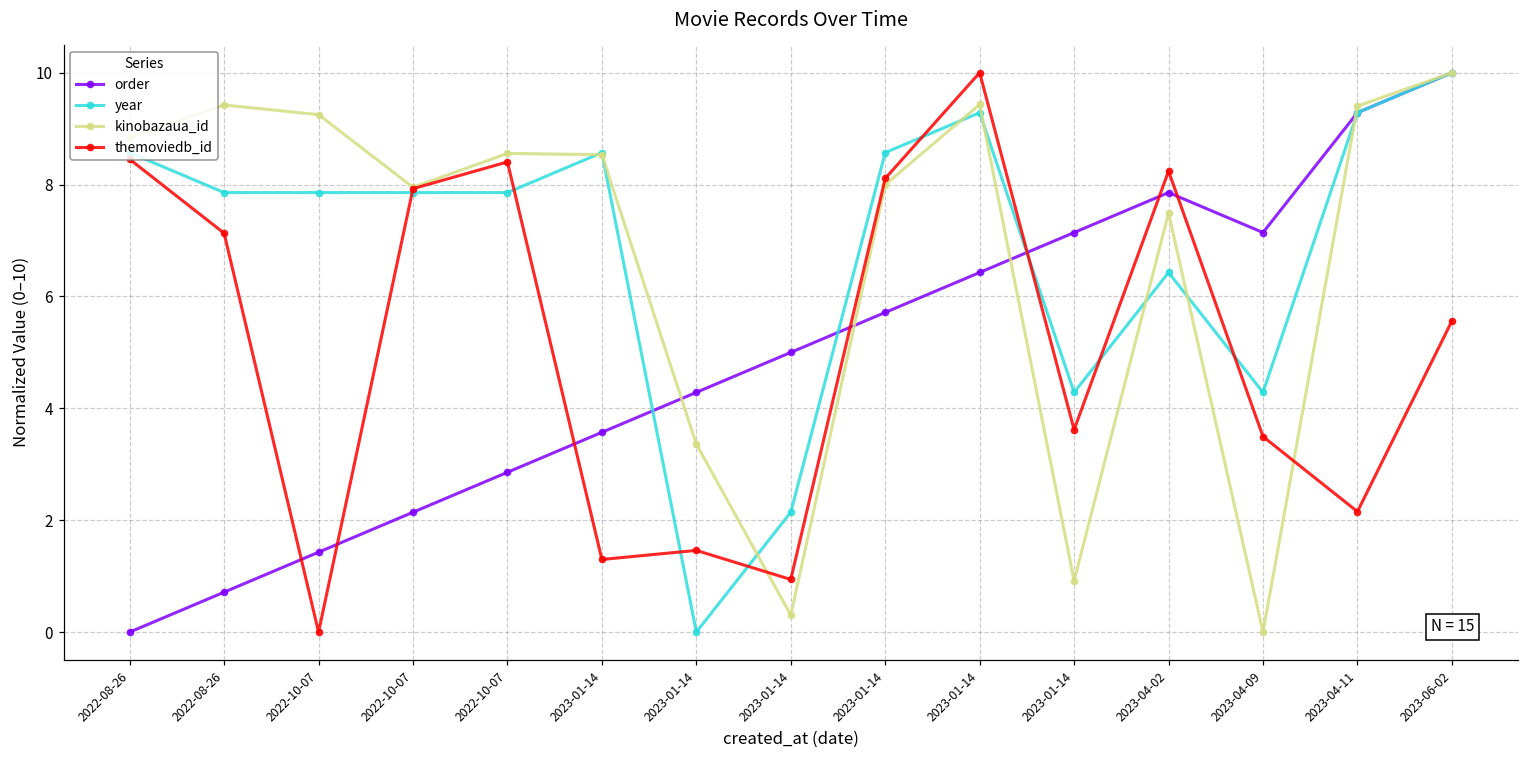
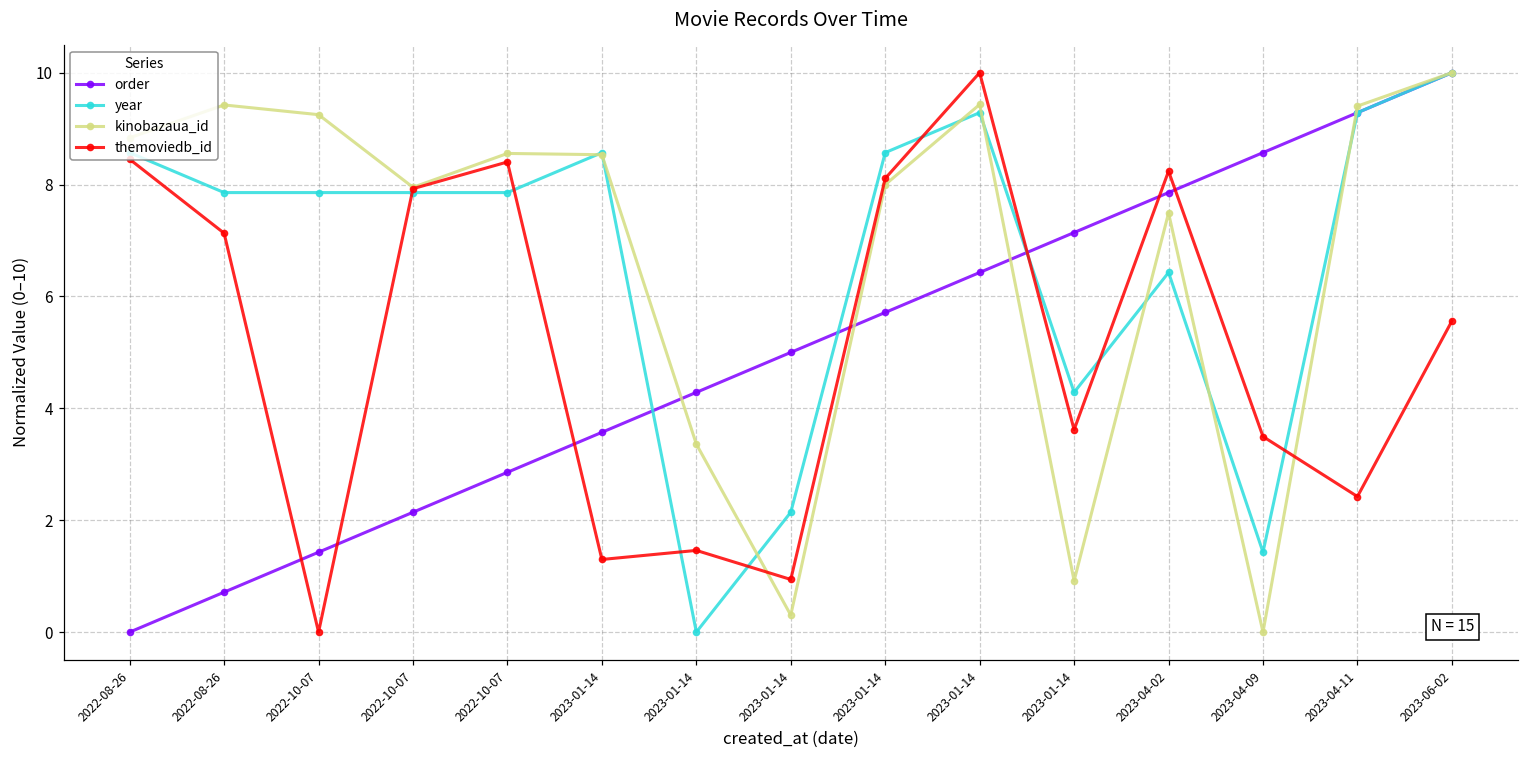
  {
    "order": {
      "2023-04-02": 7.9,
-     "2023-04-09": 7.1
+     "2023-04-09": 8.6
    },
    "year": {
      "2023-04-02": 6.4,
-     "2023-04-09": 4.3
+     "2023-04-09": 1.4
    },
    "kinobazaua_id": {
      "2023-04-02": 7.5,
      "2023-04-09": 0.0,
      "2023-04-11": 9.4
    },
    "themoviedb_id": {
      "2023-04-02": 8.2,
      "2023-04-09": 3.5,
-     "2023-04-11": 2.2,
+     "2023-04-11": 2.4,
      "2023-06-02": 5.6
    }
  }
